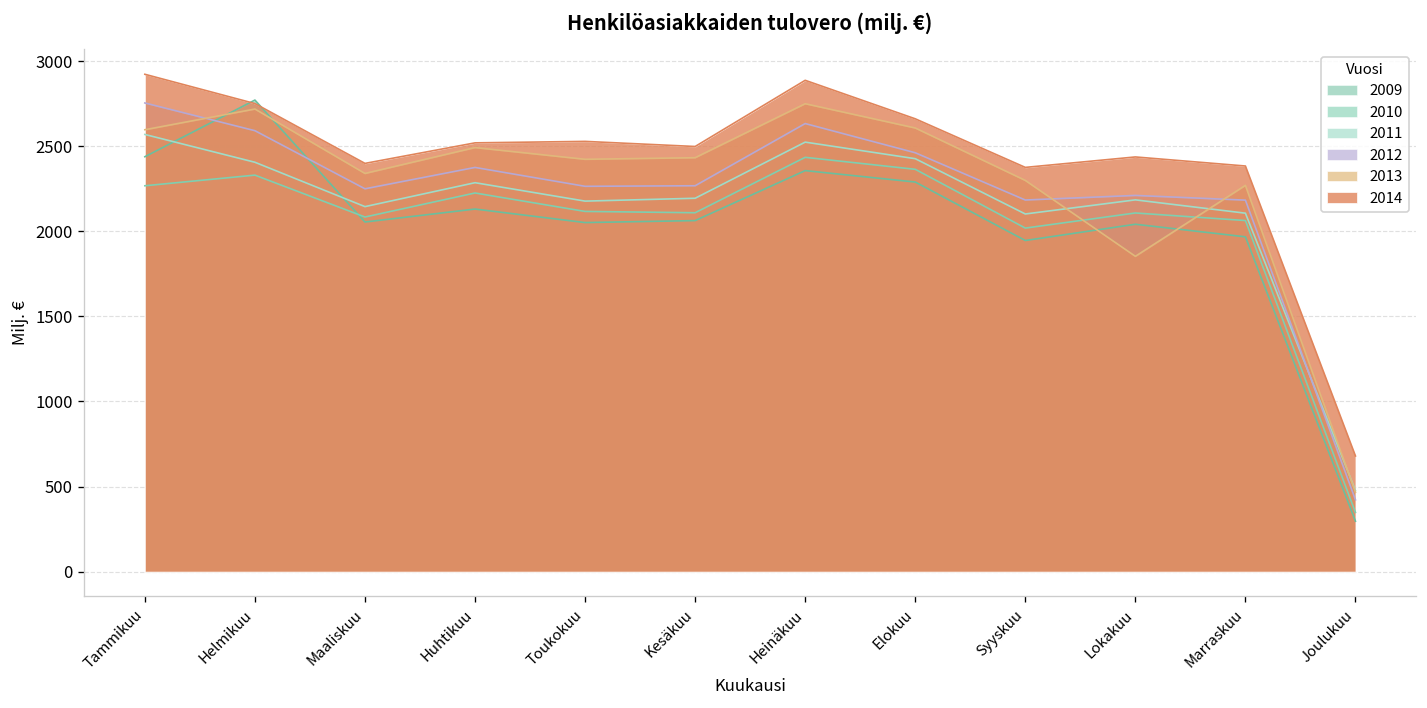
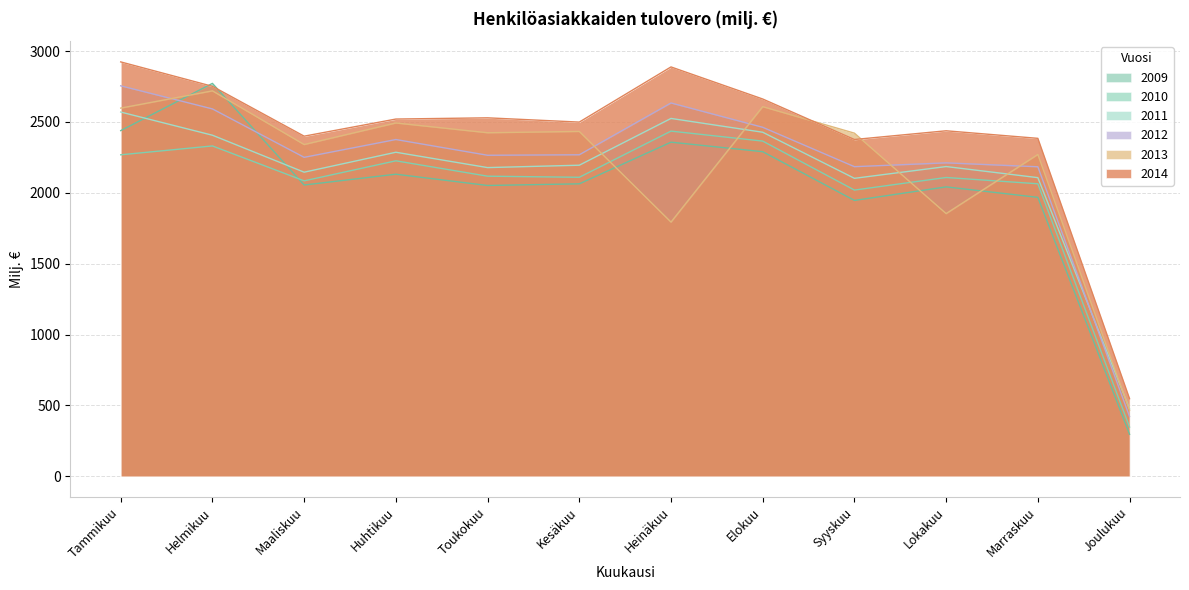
  {
    "2013": {
      "Tammikuu": 2600,
      "Helmikuu": 2720,
      "Maaliskuu": 2340,
      "Huhtikuu": 2490,
      "Toukokuu": 2420,
      "Kesäkuu": 2430,
-     "Heinäkuu": 2750,
+     "Heinäkuu": 1790,
      "Elokuu": 2610,
-     "Syyskuu": 2300,
+     "Syyskuu": 2420,
      "Lokakuu": 1850,
      "Marraskuu": 2270
    },
    "2014": {
      "Tammikuu": 2920,
      "Helmikuu": 2750,
      "Maaliskuu": 2400,
      "Huhtikuu": 2520,
      "Toukokuu": 2530,
      "Kesäkuu": 2500,
      "Heinäkuu": 2890,
      "Elokuu": 2660,
      "Syyskuu": 2380,
      "Lokakuu": 2440,
      "Marraskuu": 2380,
-     "Joulukuu": 680
+     "Joulukuu": 550
    }
  }
